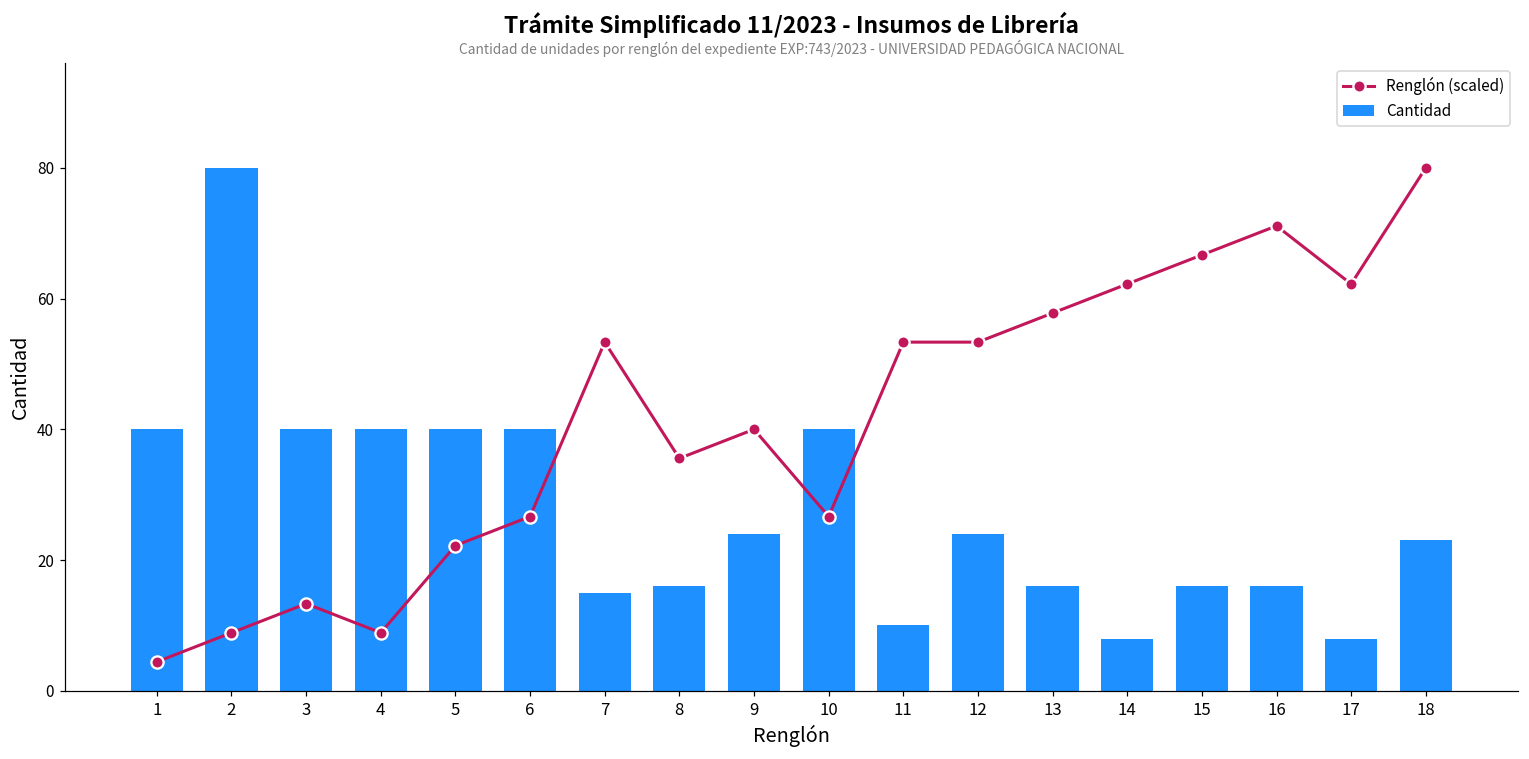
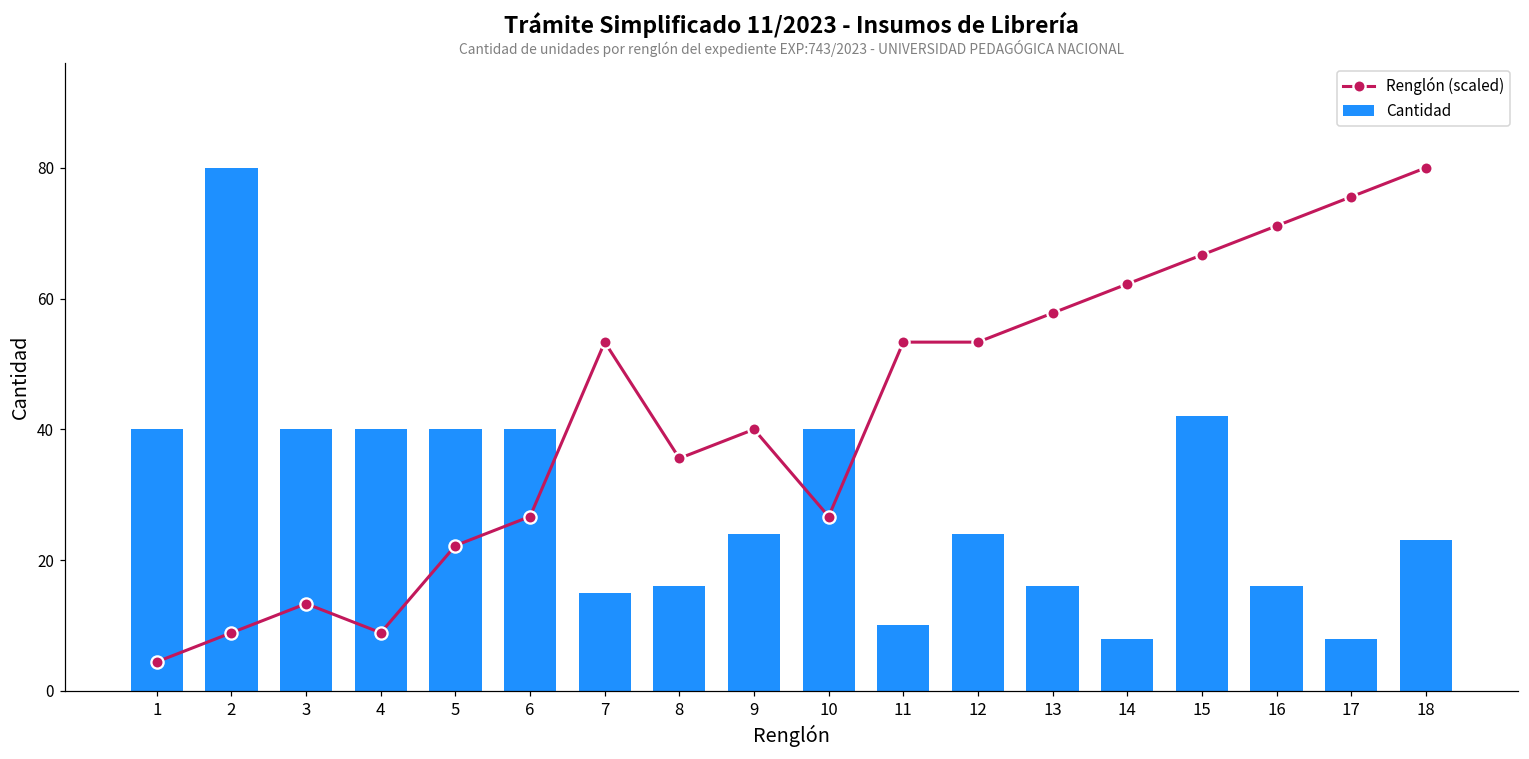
  {
    "Renglón (scaled)": {
      "1": 4,
      "2": 9,
      "3": 13,
      "4": 9,
      "5": 22,
      "6": 27,
      "7": 53,
      "8": 36,
      "9": 40,
      "10": 27,
      "11": 53,
      "12": 53,
      "13": 58,
      "14": 62,
      "15": 67,
      "16": 71,
-     "17": 62,
+     "17": 76,
      "18": 80
    },
    "Cantidad": {
      "1": 40,
      "2": 80,
      "3": 40,
      "4": 40,
      "5": 40,
      "6": 40,
      "7": 15,
      "8": 16,
      "9": 24,
      "10": 40,
      "11": 10,
      "12": 24,
      "13": 16,
      "14": 8,
-     "15": 16,
+     "15": 42,
      "16": 16,
      "17": 8,
      "18": 23
    }
  }
